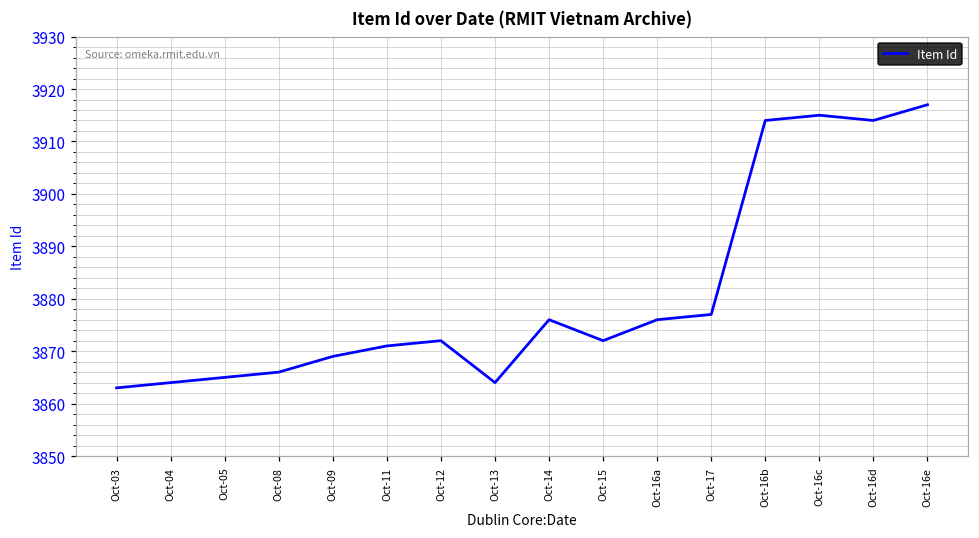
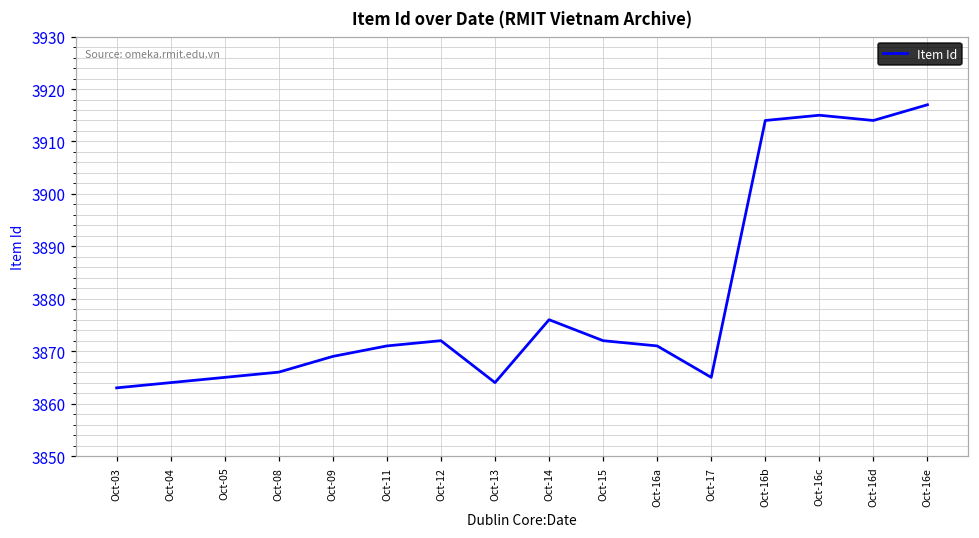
  {
    "Oct-03": 3863,
    "Oct-04": 3864,
    "Oct-05": 3865,
    "Oct-08": 3866,
    "Oct-09": 3869,
    "Oct-11": 3871,
    "Oct-12": 3872,
    "Oct-13": 3864,
    "Oct-14": 3876,
    "Oct-15": 3872,
-   "Oct-16a": 3876,
-   "Oct-17": 3877,
+   "Oct-16a": 3871,
+   "Oct-17": 3865,
    "Oct-16b": 3914,
    "Oct-16c": 3915,
    "Oct-16d": 3914,
    "Oct-16e": 3917
  }
